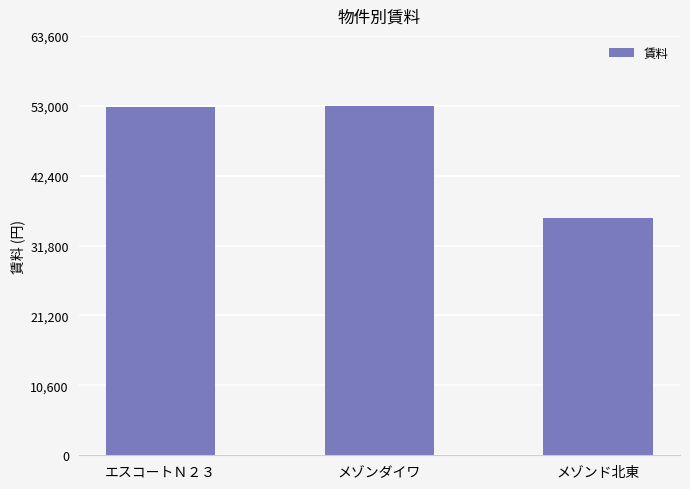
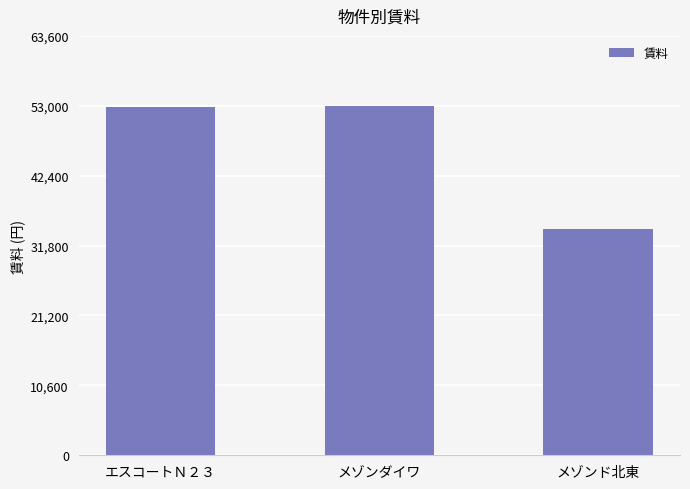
  {
    "エスコートＮ２３": "53,000",
    "メゾンダイワ": "53,000",
-   "メゾンド北東": "36,000"
+   "メゾンド北東": "34,000"
  }
